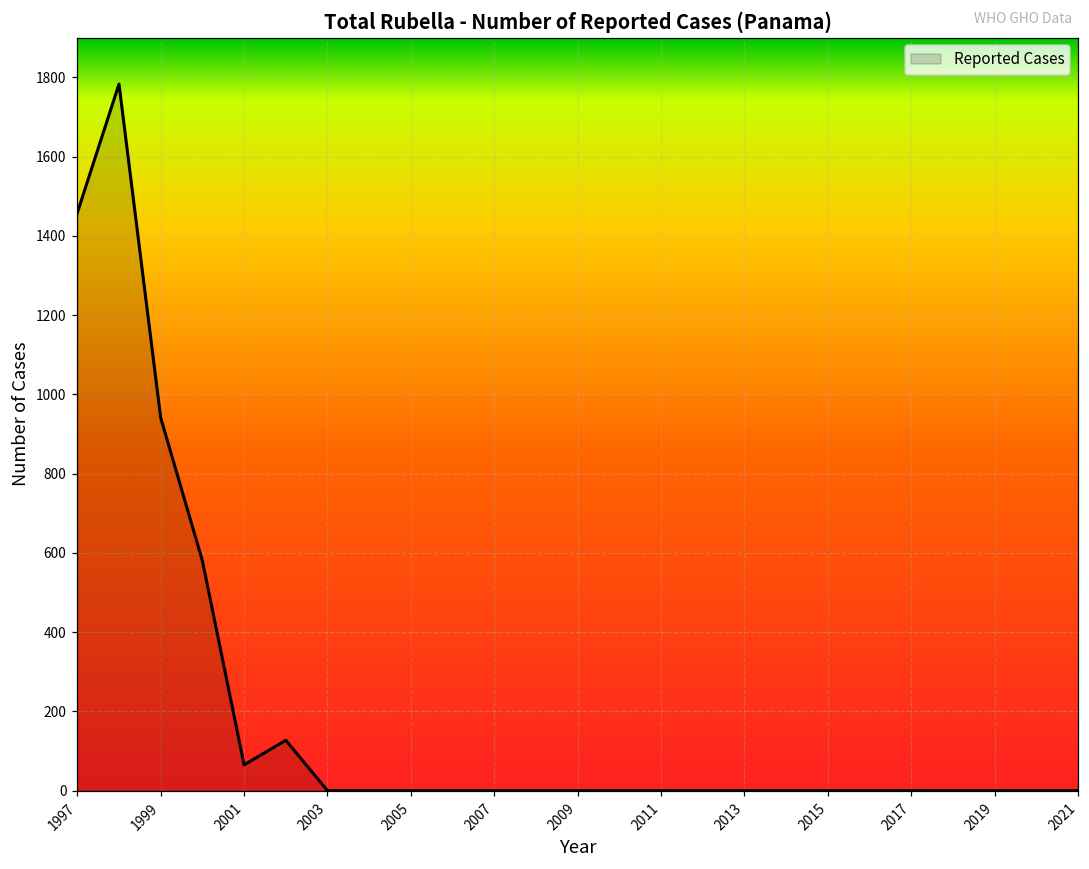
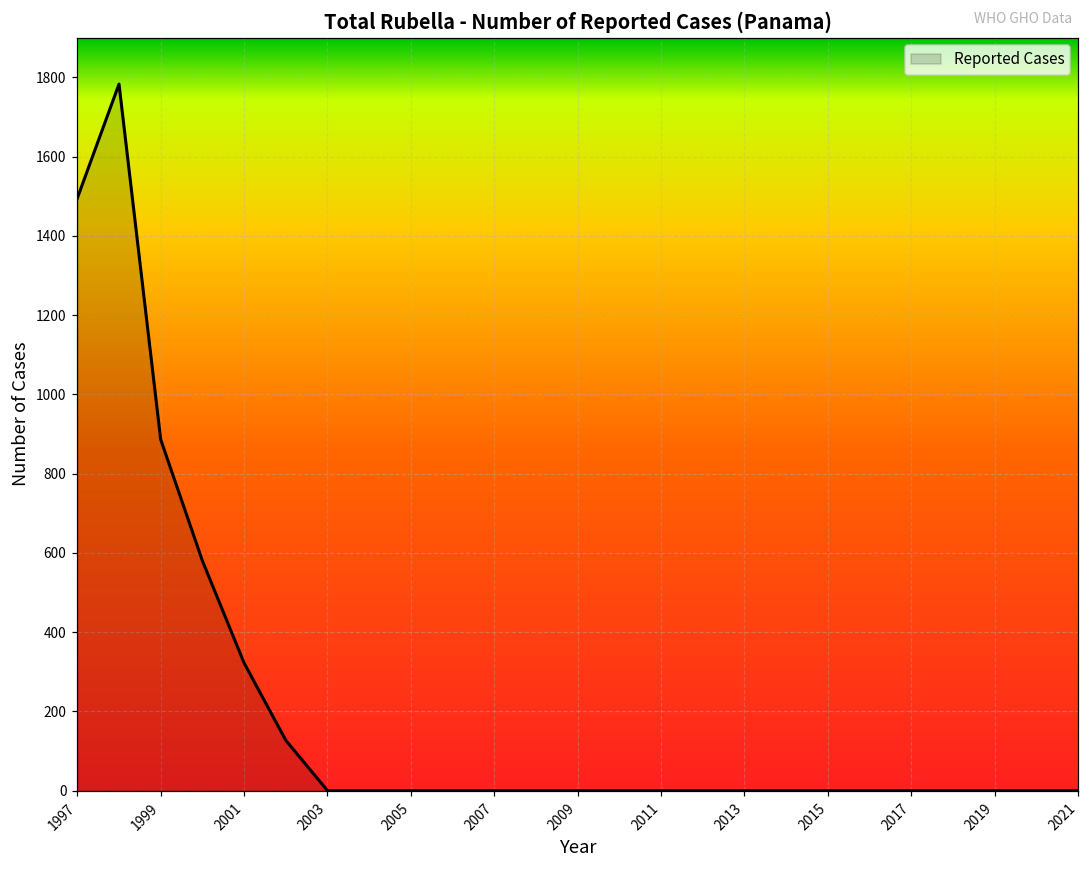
  {
-   "1997": 1460,
-   "1999": 940,
-   "2001": 70,
+   "1997": 1500,
+   "1999": 890,
+   "2001": 320,
    "2003": 0,
    "2005": 0,
    "2007": 0,
    "2009": 0,
    "2011": 0,
    "2013": 0,
    "2015": 0,
    "2017": 0,
    "2019": 0,
    "2021": 0
  }
